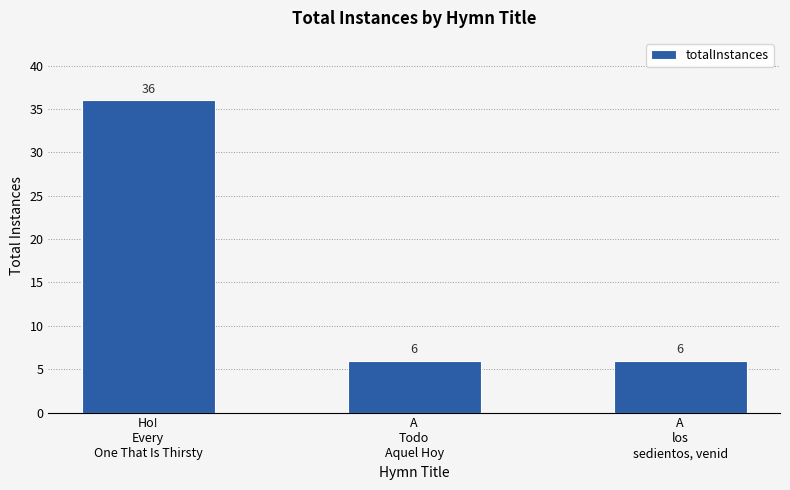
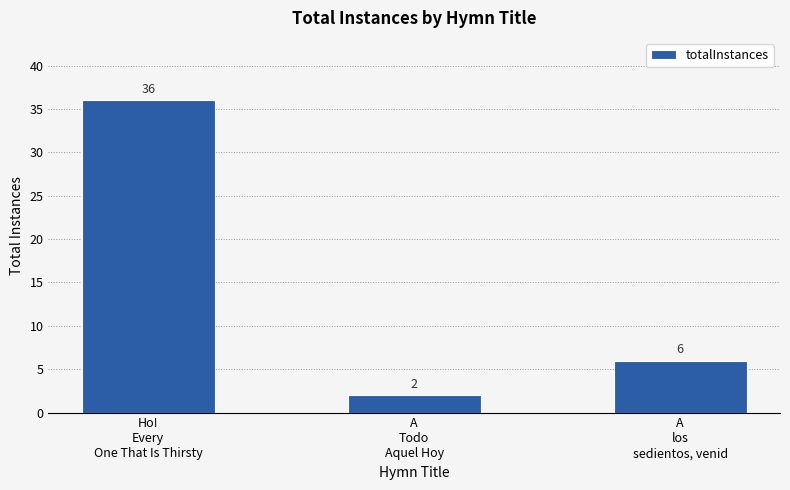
  {
    "Ho! Every One That Is Thirsty": 36,
-   "A Todo Aquel Hoy": 6,
+   "A Todo Aquel Hoy": 2,
    "A los sedientos, venid": 6
  }
